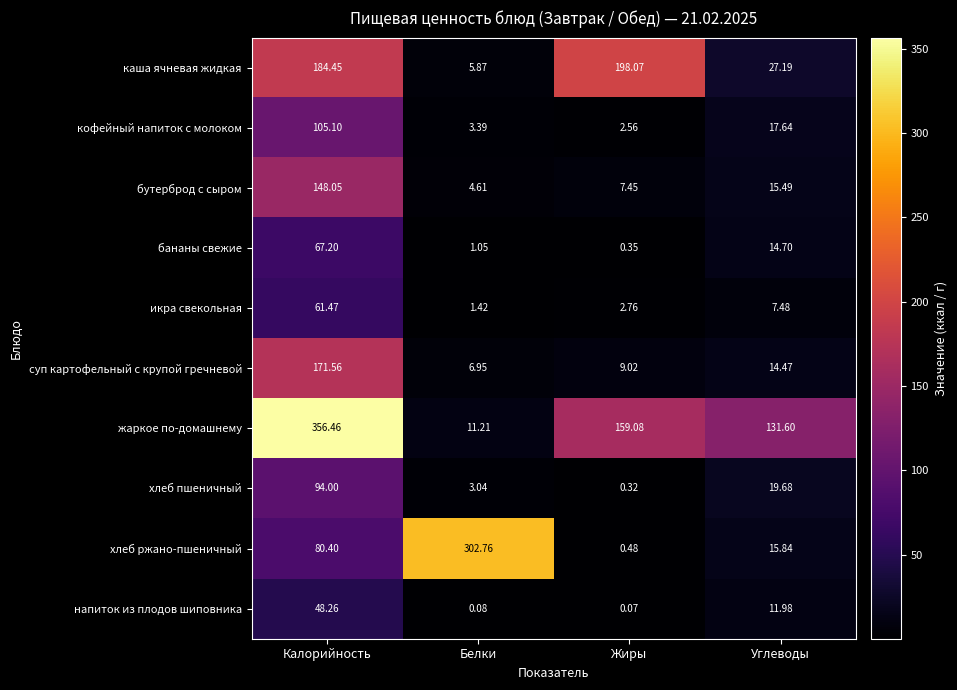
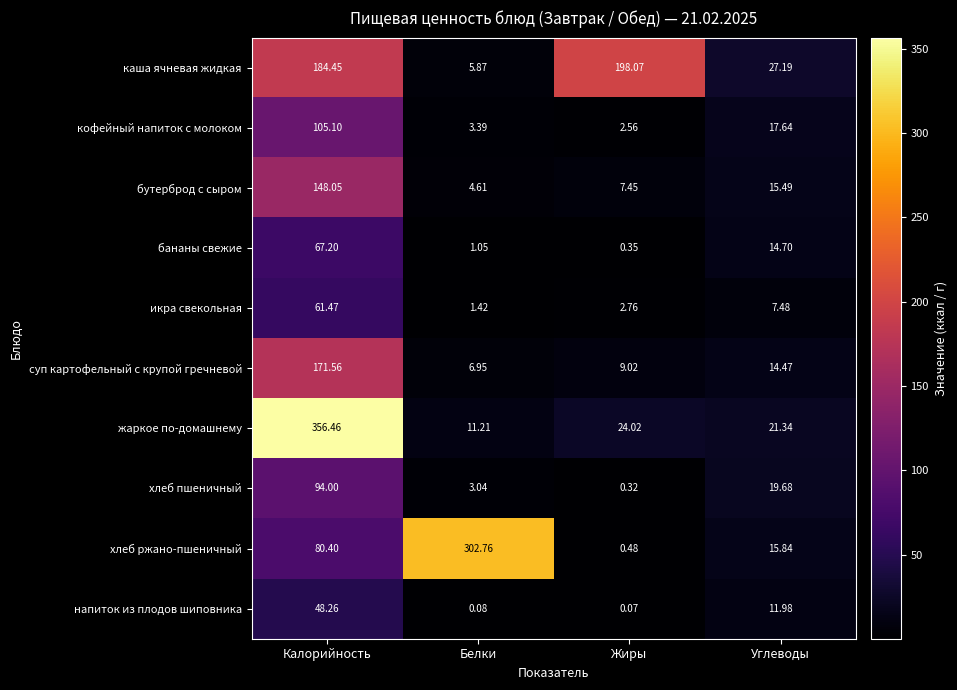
  {
    "каша ячневая жидкая": {
      "Калорийность": 184.45,
      "Белки": 5.87,
      "Жиры": 198.07,
      "Углеводы": 27.19
    },
    "кофейный напиток с молоком": {
      "Калорийность": 105.10,
      "Белки": 3.39,
      "Жиры": 2.56,
      "Углеводы": 17.64
    },
    "бутерброд с сыром": {
      "Калорийность": 148.05,
      "Белки": 4.61,
      "Жиры": 7.45,
      "Углеводы": 15.49
    },
    "бананы свежие": {
      "Калорийность": 67.20,
      "Белки": 1.05,
      "Жиры": 0.35,
      "Углеводы": 14.70
    },
    "икра свекольная": {
      "Калорийность": 61.47,
      "Белки": 1.42,
      "Жиры": 2.76,
      "Углеводы": 7.48
    },
    "суп картофельный с крупой гречневой": {
      "Калорийность": 171.56,
      "Белки": 6.95,
      "Жиры": 9.02,
      "Углеводы": 14.47
    },
    "жаркое по-домашнему": {
      "Калорийность": 356.46,
      "Белки": 11.21,
-     "Жиры": 159.08,
-     "Углеводы": 131.60
+     "Жиры": 24.02,
+     "Углеводы": 21.34
    },
    "хлеб пшеничный": {
      "Калорийность": 94.00,
      "Белки": 3.04,
      "Жиры": 0.32,
      "Углеводы": 19.68
    },
    "хлеб ржано-пшеничный": {
      "Калорийность": 80.40,
      "Белки": 302.76,
      "Жиры": 0.48,
      "Углеводы": 15.84
    },
    "напиток из плодов шиповника": {
      "Калорийность": 48.26,
      "Белки": 0.08,
      "Жиры": 0.07,
      "Углеводы": 11.98
    }
  }
